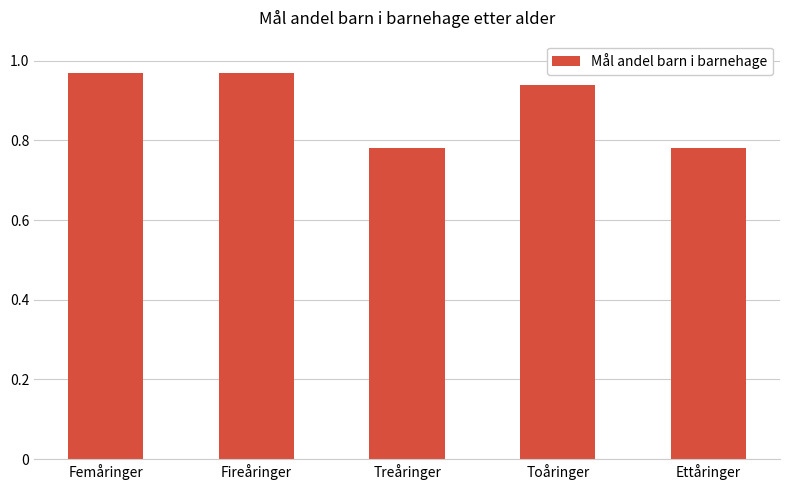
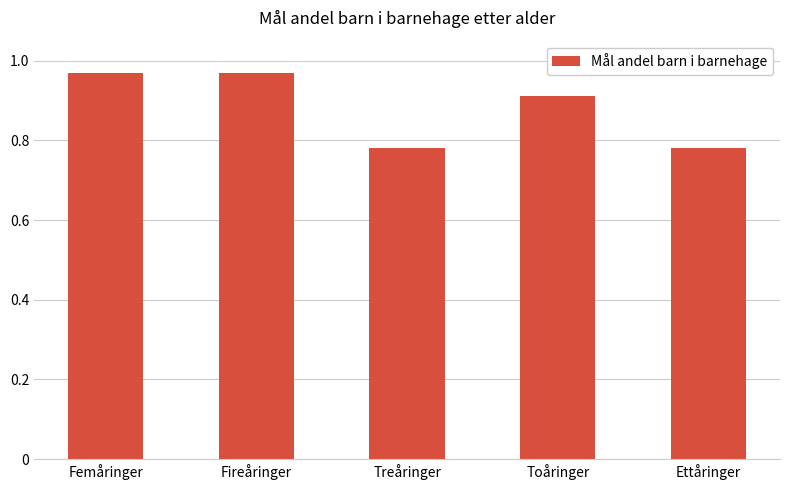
  {
    "Femåringer": 0.97,
    "Fireåringer": 0.97,
    "Treåringer": 0.78,
-   "Toåringer": 0.94,
+   "Toåringer": 0.91,
    "Ettåringer": 0.78
  }
